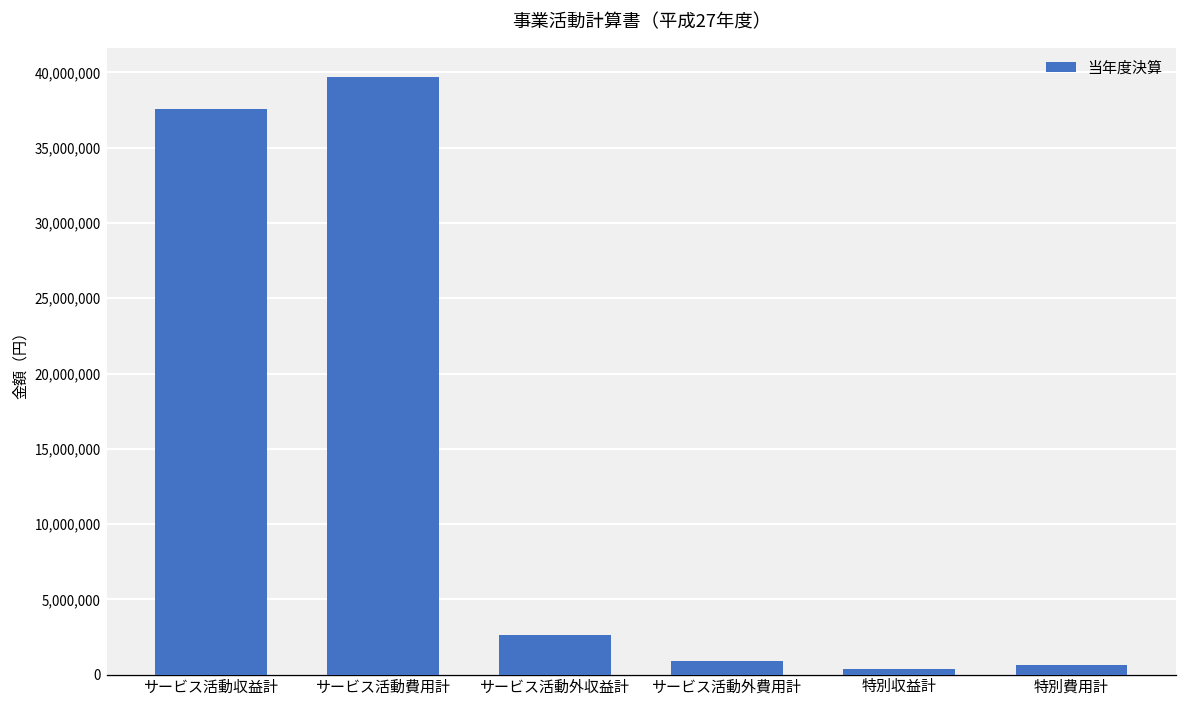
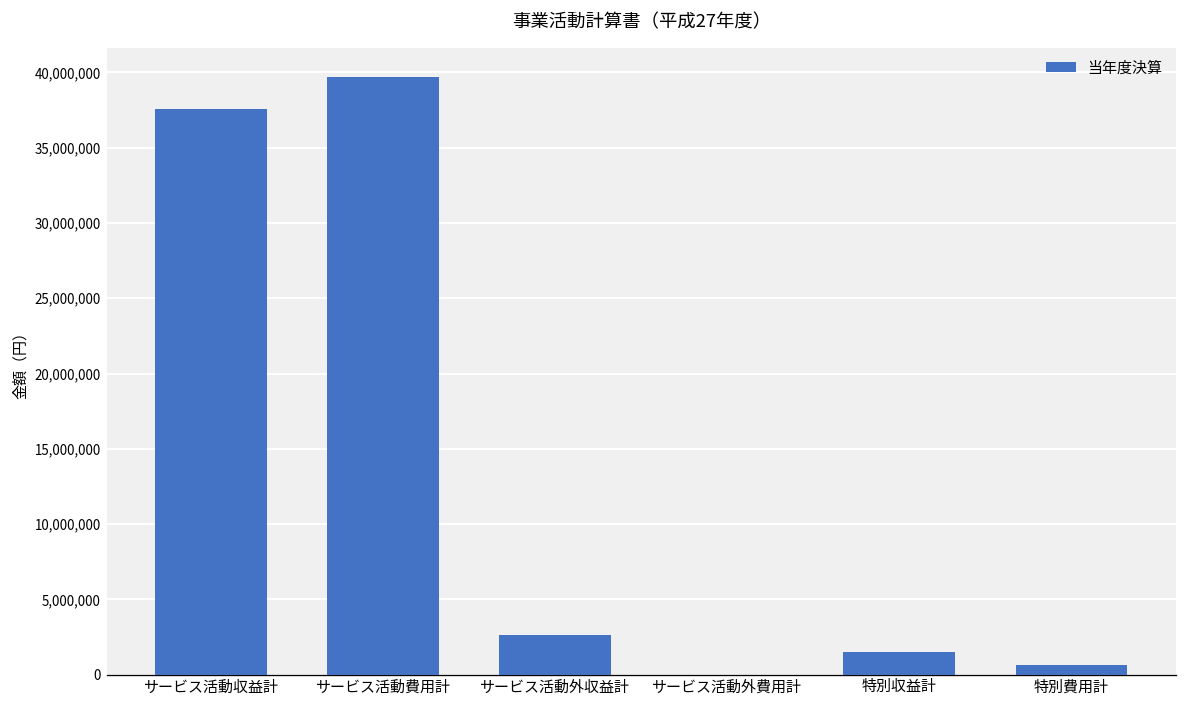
  {
    "サービス活動収益計": "37,600,000",
    "サービス活動費用計": "39,700,000",
    "サービス活動外収益計": "2,600,000",
-   "サービス活動外費用計": "900,000",
-   "特別収益計": "400,000",
+   "サービス活動外費用計": "0",
+   "特別収益計": "1,500,000",
    "特別費用計": "600,000"
  }
